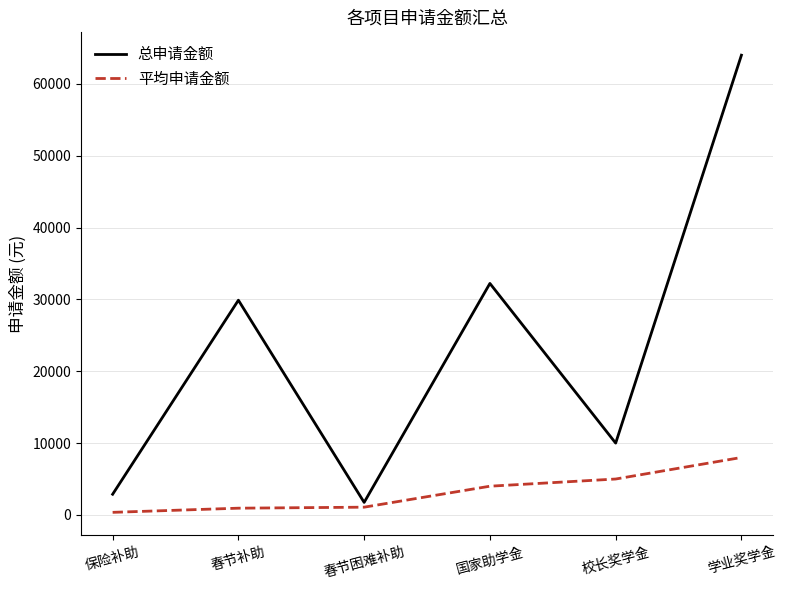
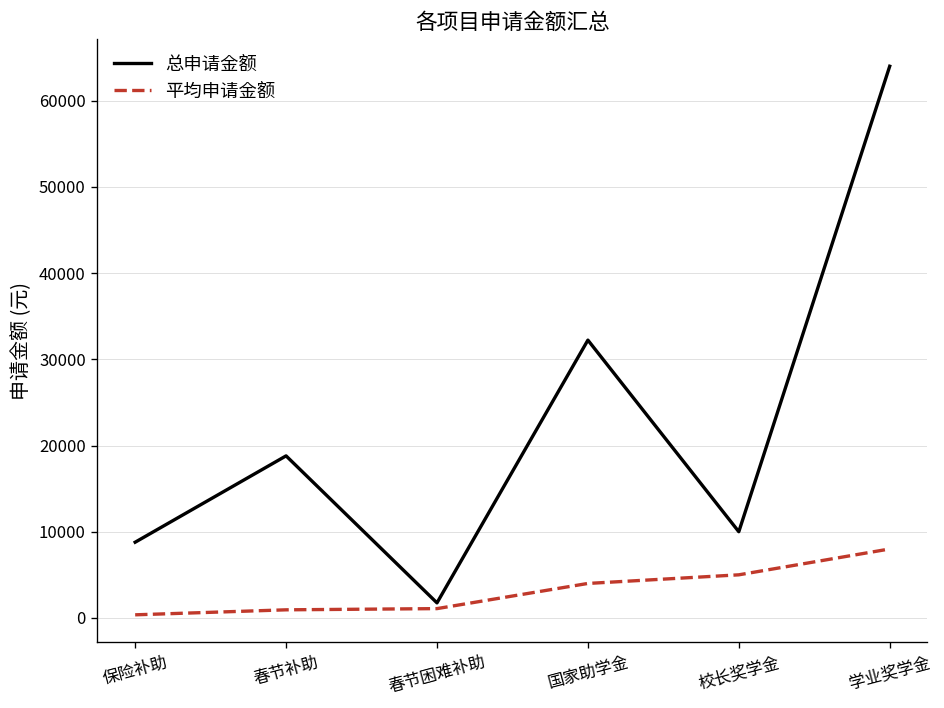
  {
    "总申请金额": {
-     "保险补助": 3000,
-     "春节补助": 30000,
+     "保险补助": 9000,
+     "春节补助": 19000,
      "春节困难补助": 2000,
      "国家助学金": 32000,
      "校长奖学金": 10000,
      "学业奖学金": 64000
    },
    "平均申请金额": {
      "保险补助": 0,
      "春节补助": 1000,
      "春节困难补助": 1000,
      "国家助学金": 4000,
      "校长奖学金": 5000,
      "学业奖学金": 8000
    }
  }
